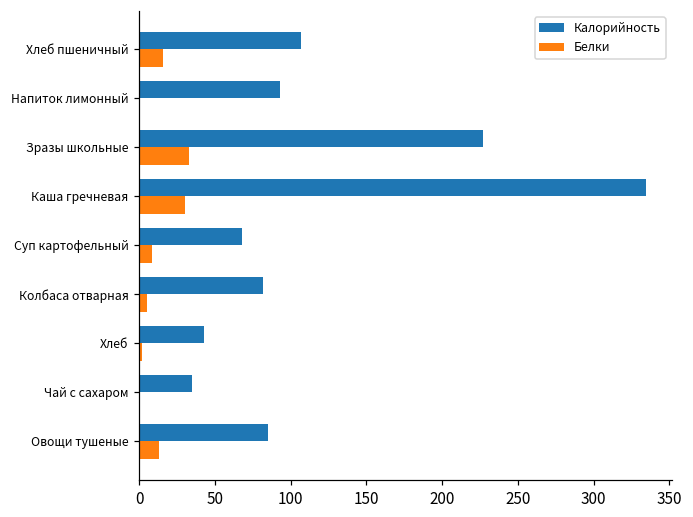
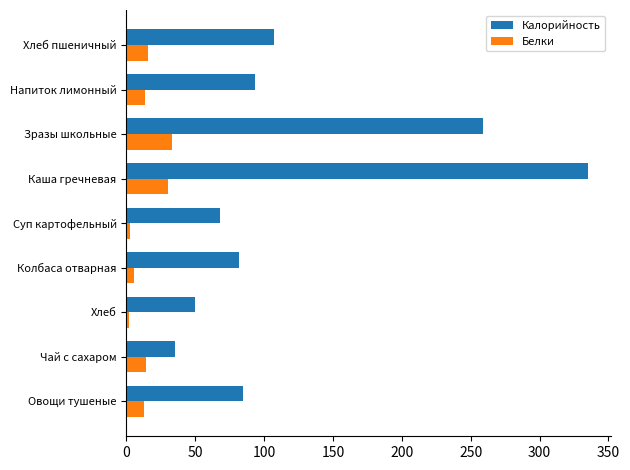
  {
    "Калорийность": {
      "Хлеб пшеничный": 107,
      "Напиток лимонный": 93,
-     "Зразы школьные": 227,
+     "Зразы школьные": 259,
      "Каша гречневая": 335,
      "Суп картофельный": 68,
      "Колбаса отварная": 82,
-     "Хлеб": 43,
+     "Хлеб": 50,
      "Чай с сахаром": 35,
      "Овощи тушеные": 85
    },
    "Белки": {
      "Хлеб пшеничный": 16,
-     "Напиток лимонный": 0,
+     "Напиток лимонный": 13,
      "Зразы школьные": 33,
      "Каша гречневая": 31,
-     "Суп картофельный": 9,
+     "Суп картофельный": 2,
      "Колбаса отварная": 5,
-     "Чай с сахаром": 0,
+     "Чай с сахаром": 14,
      "Овощи тушеные": 13
    }
  }
